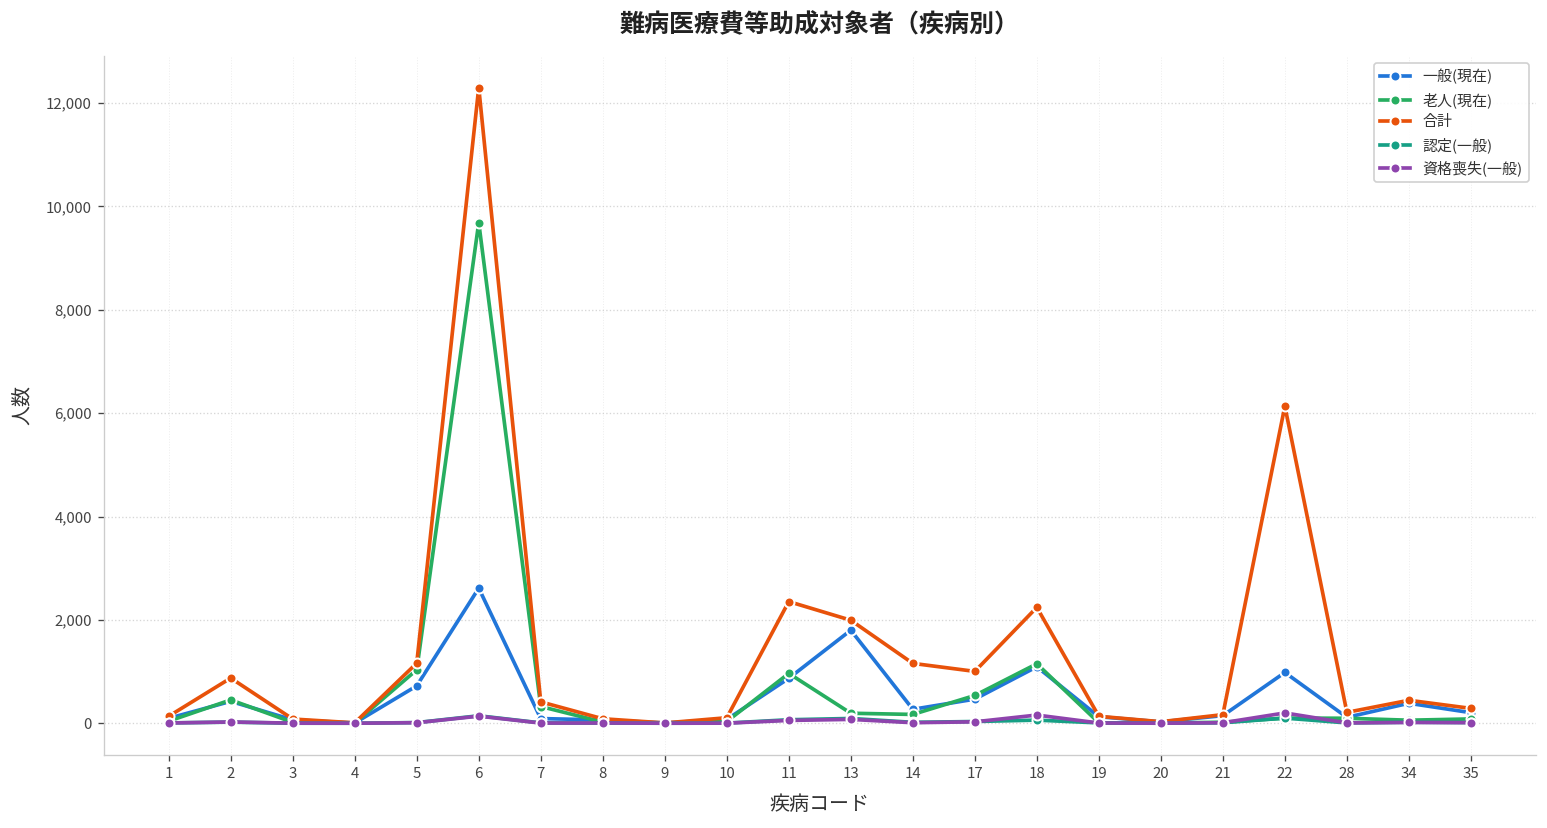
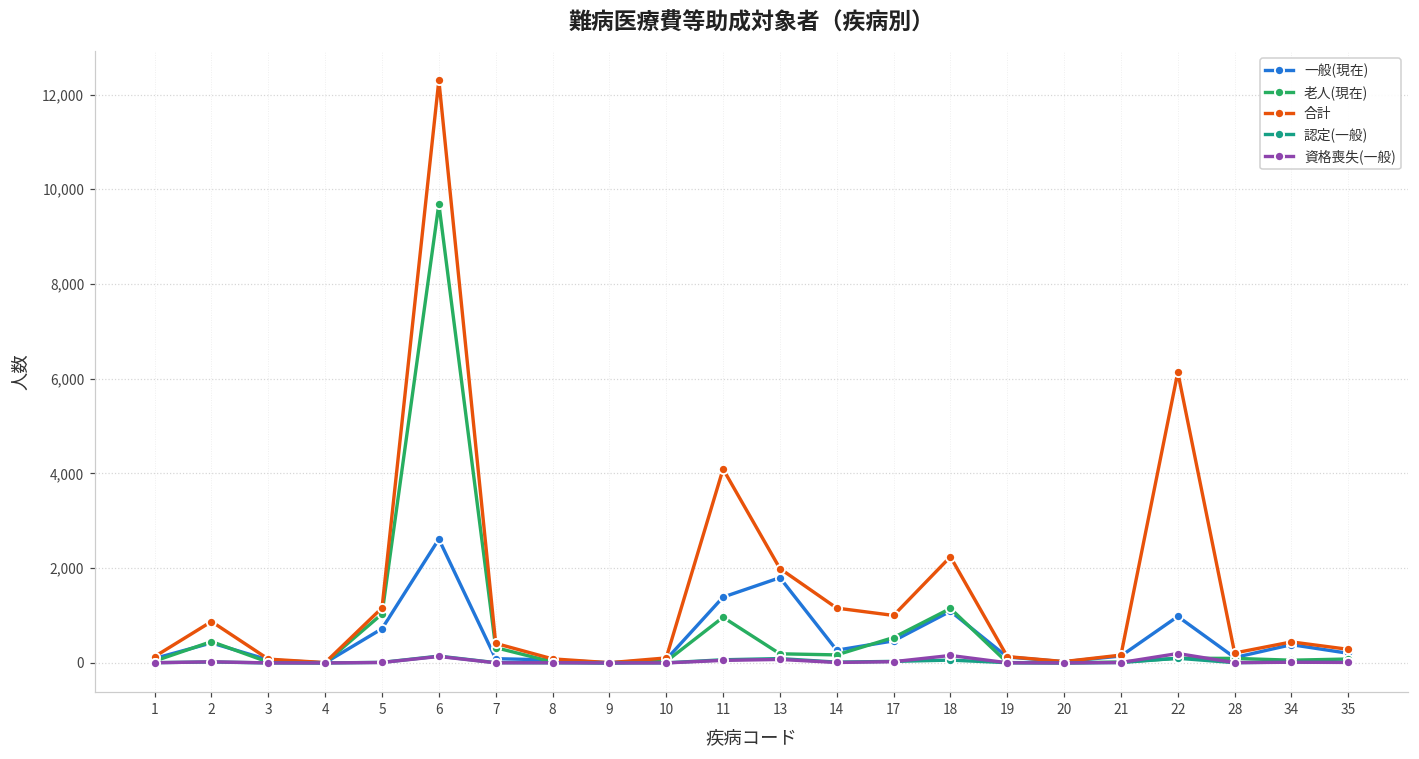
  {
    "一般(現在)": {
      "5": "700",
      "6": "2,600",
      "7": "100",
-     "11": "900",
+     "11": "1,400",
      "13": "1,800",
      "14": "300",
      "17": "500",
      "22": "1,000",
      "35": "200"
    },
    "合計": {
      "2": "900",
      "5": "1,200",
      "6": "12,300",
      "7": "400",
-     "11": "2,400",
+     "11": "4,100",
      "13": "2,000",
      "14": "1,200",
      "17": "1,000",
      "18": "2,200",
      "22": "6,100",
      "28": "200",
      "35": "300"
    },
    "資格喪失(一般)": {
      "18": "200",
      "22": "200"
    }
  }
